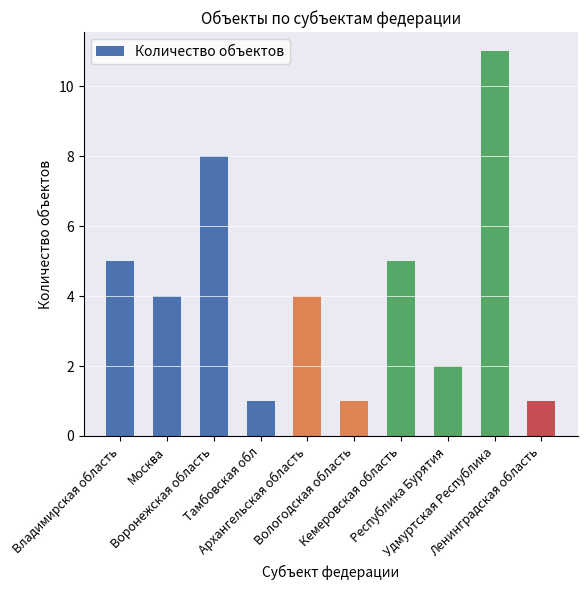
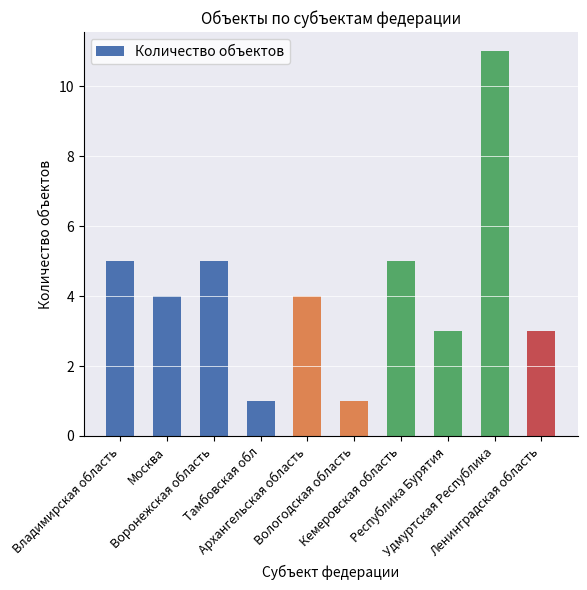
  {
    "Владимирская область": 5,
    "Москва": 4,
-   "Воронежская область": 8,
+   "Воронежская область": 5,
    "Тамбовская обл": 1,
    "Архангельская область": 4,
    "Вологодская область": 1,
    "Кемеровская область": 5,
-   "Республика Бурятия": 2,
+   "Республика Бурятия": 3,
    "Удмуртская Республика": 11,
-   "Ленинградская область": 1
+   "Ленинградская область": 3
  }
